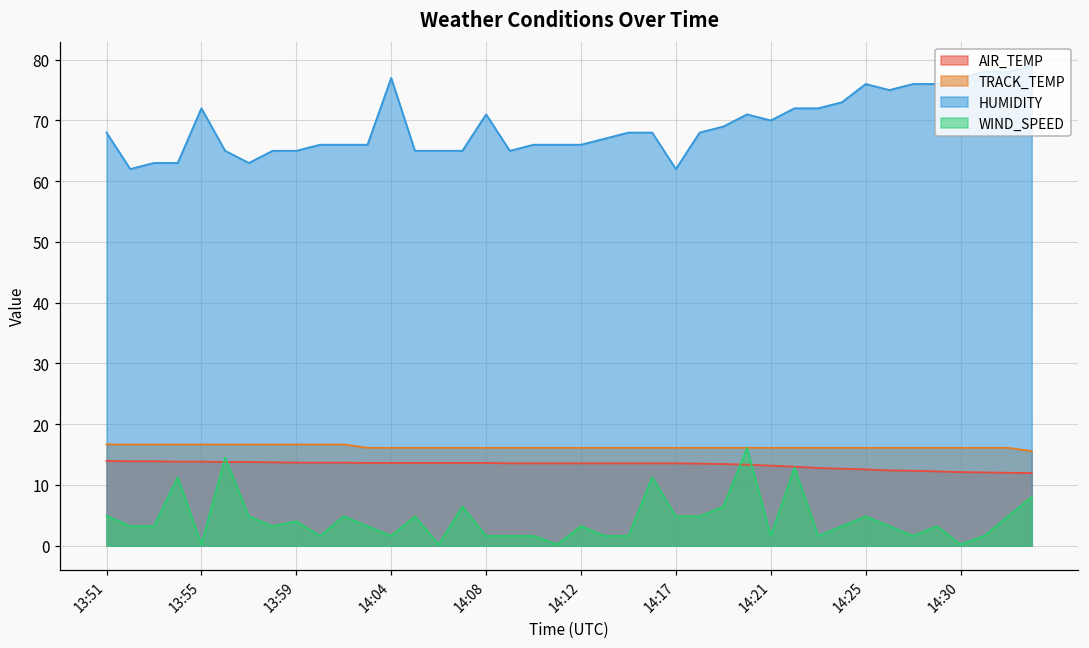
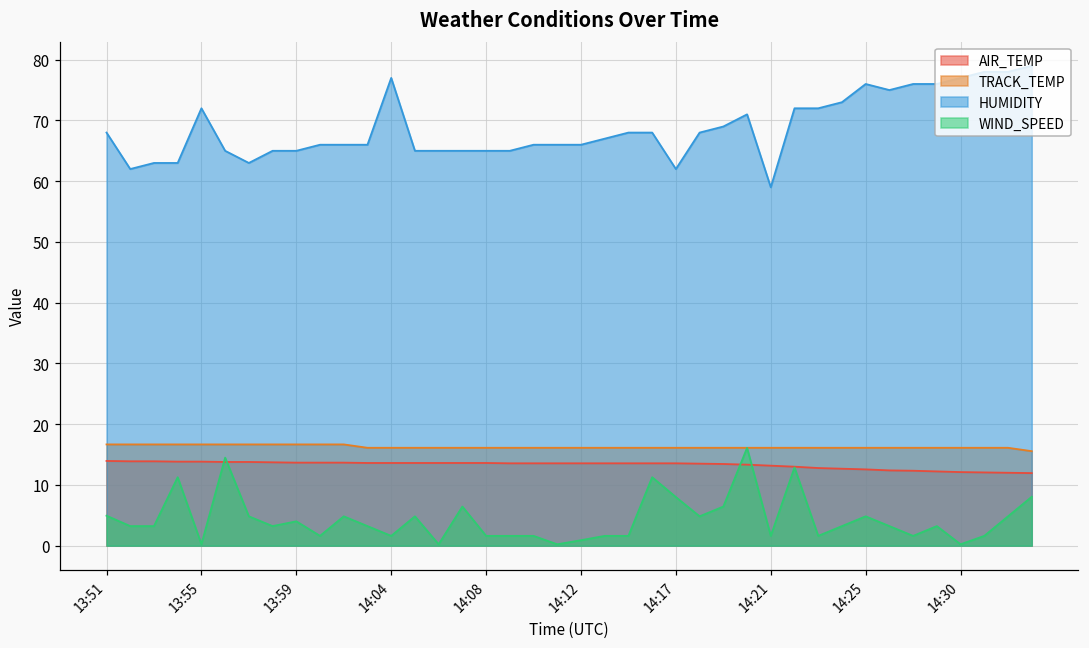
  {
    "HUMIDITY": {
      "13:51": 68,
      "13:55": 72,
      "13:59": 65,
      "14:04": 77,
-     "14:08": 71,
+     "14:08": 65,
      "14:12": 66,
      "14:17": 62,
-     "14:21": 70,
+     "14:21": 59,
      "14:25": 76
    },
    "WIND_SPEED": {
      "13:51": 5,
      "13:55": 0,
      "13:59": 4,
      "14:04": 2,
      "14:08": 2,
-     "14:12": 3,
-     "14:17": 5,
+     "14:12": 1,
+     "14:17": 8,
      "14:21": 2,
      "14:25": 5,
      "14:30": 0
    }
  }
